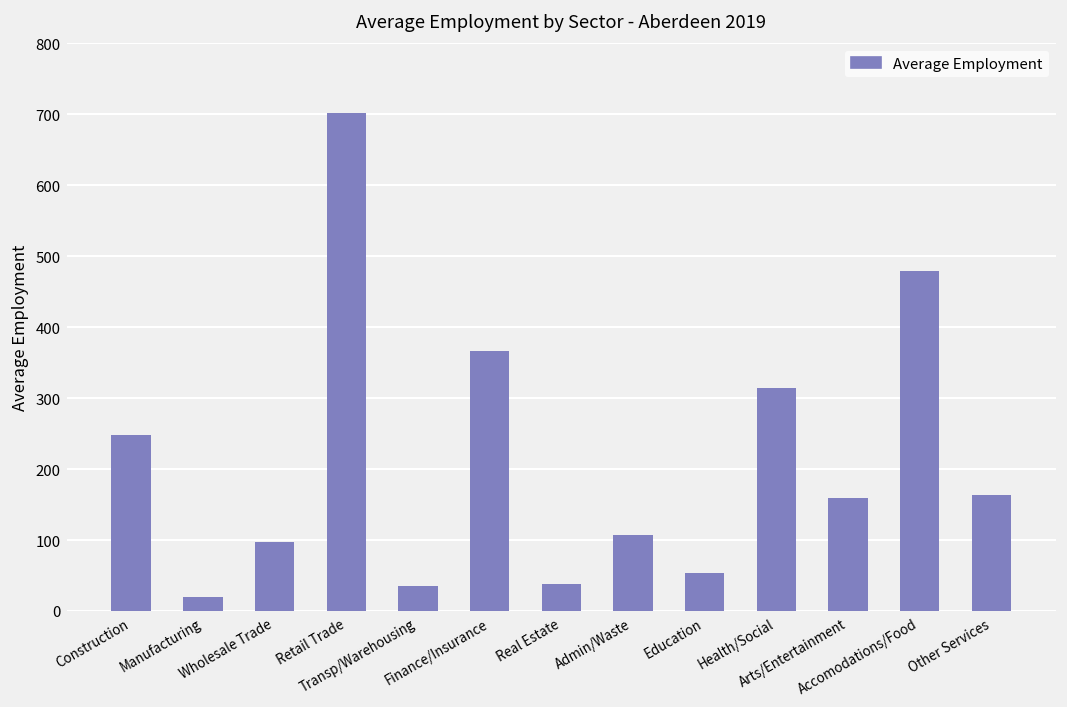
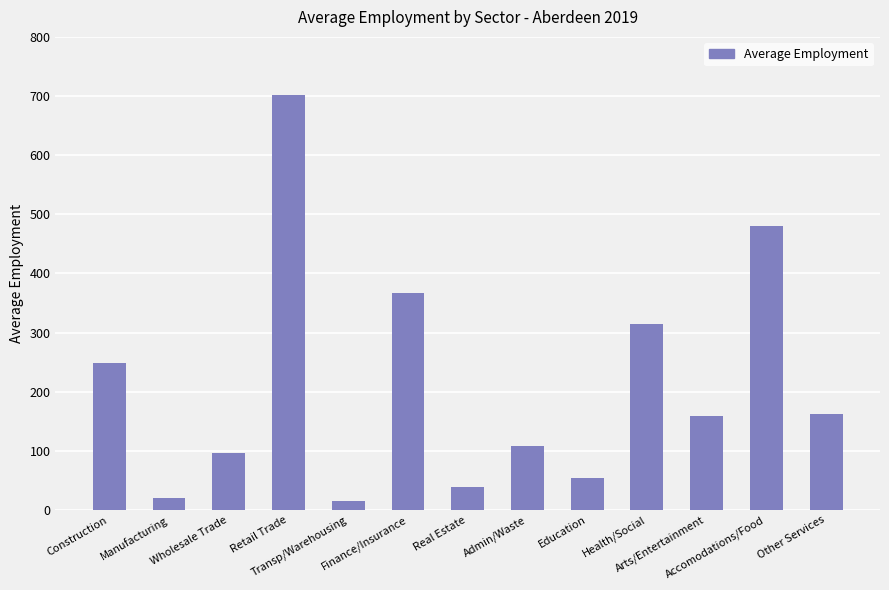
  {
    "Construction": 250,
    "Manufacturing": 20,
    "Wholesale Trade": 100,
    "Retail Trade": 700,
-   "Transp/Warehousing": 40,
+   "Transp/Warehousing": 20,
    "Finance/Insurance": 370,
    "Real Estate": 40,
    "Admin/Waste": 110,
    "Education": 50,
    "Health/Social": 310,
    "Arts/Entertainment": 160,
    "Accomodations/Food": 480,
    "Other Services": 160
  }
